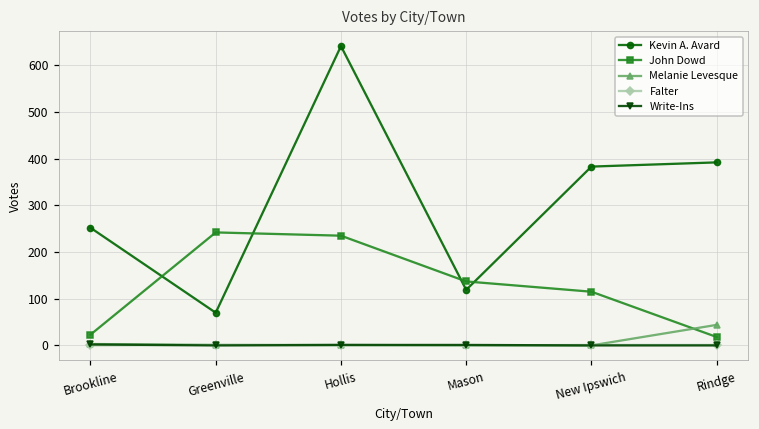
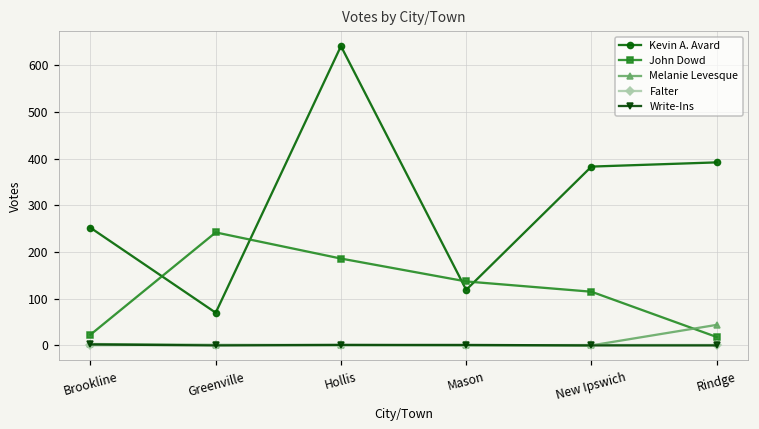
  {
    "John Dowd": {
      "Brookline": 20,
      "Greenville": 240,
-     "Hollis": 240,
+     "Hollis": 190,
      "Mason": 140,
      "New Ipswich": 120,
      "Rindge": 20
    },
    "Melanie Levesque": {
      "Rindge": 40
    }
  }
